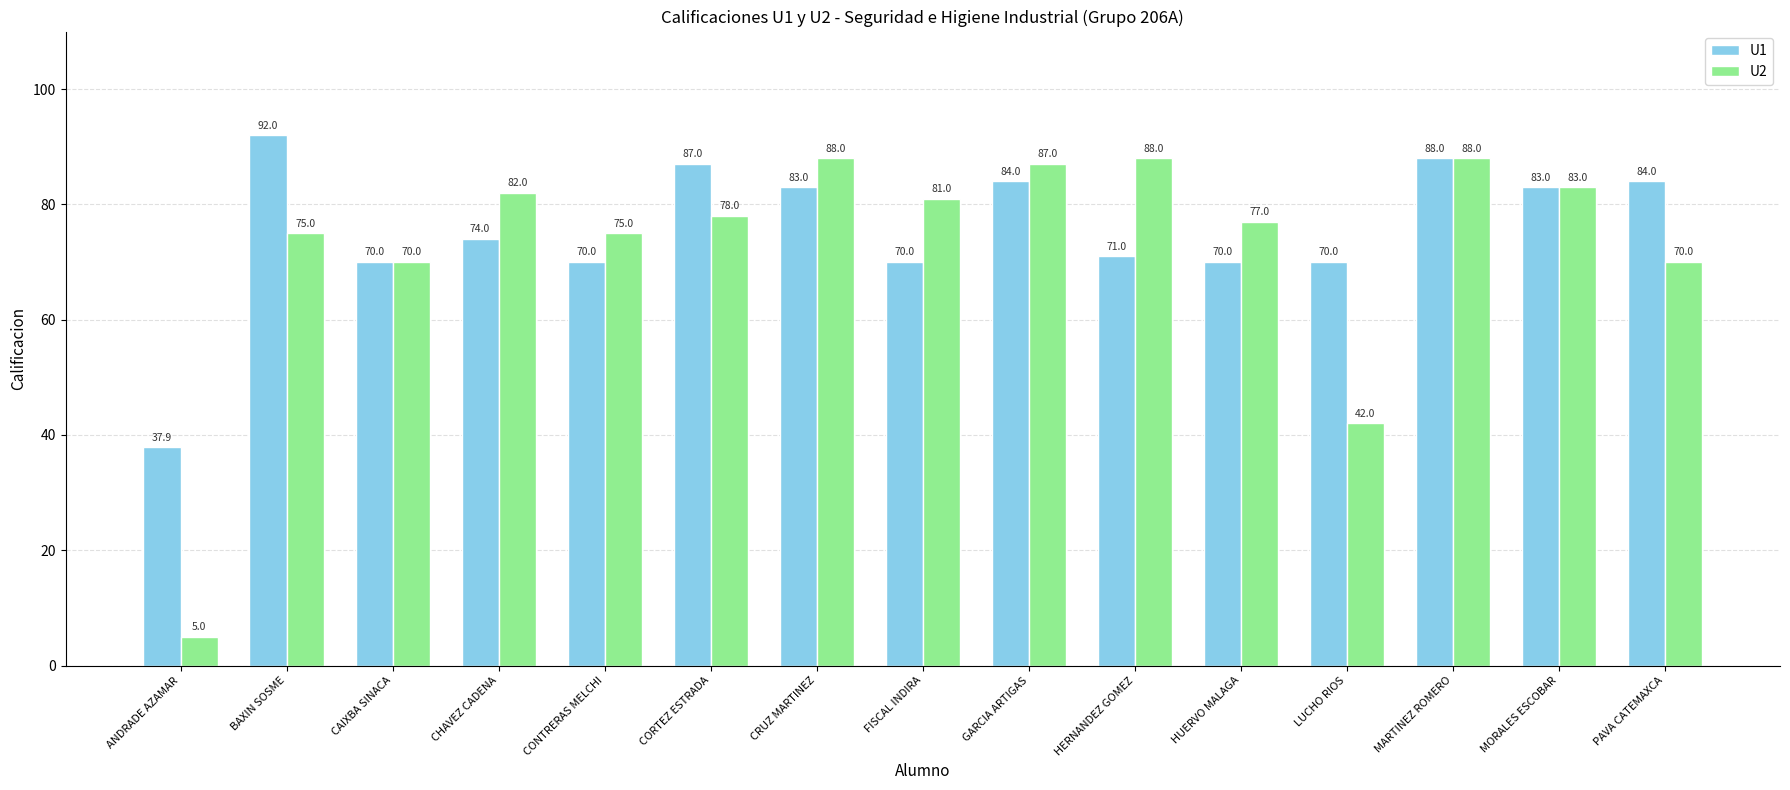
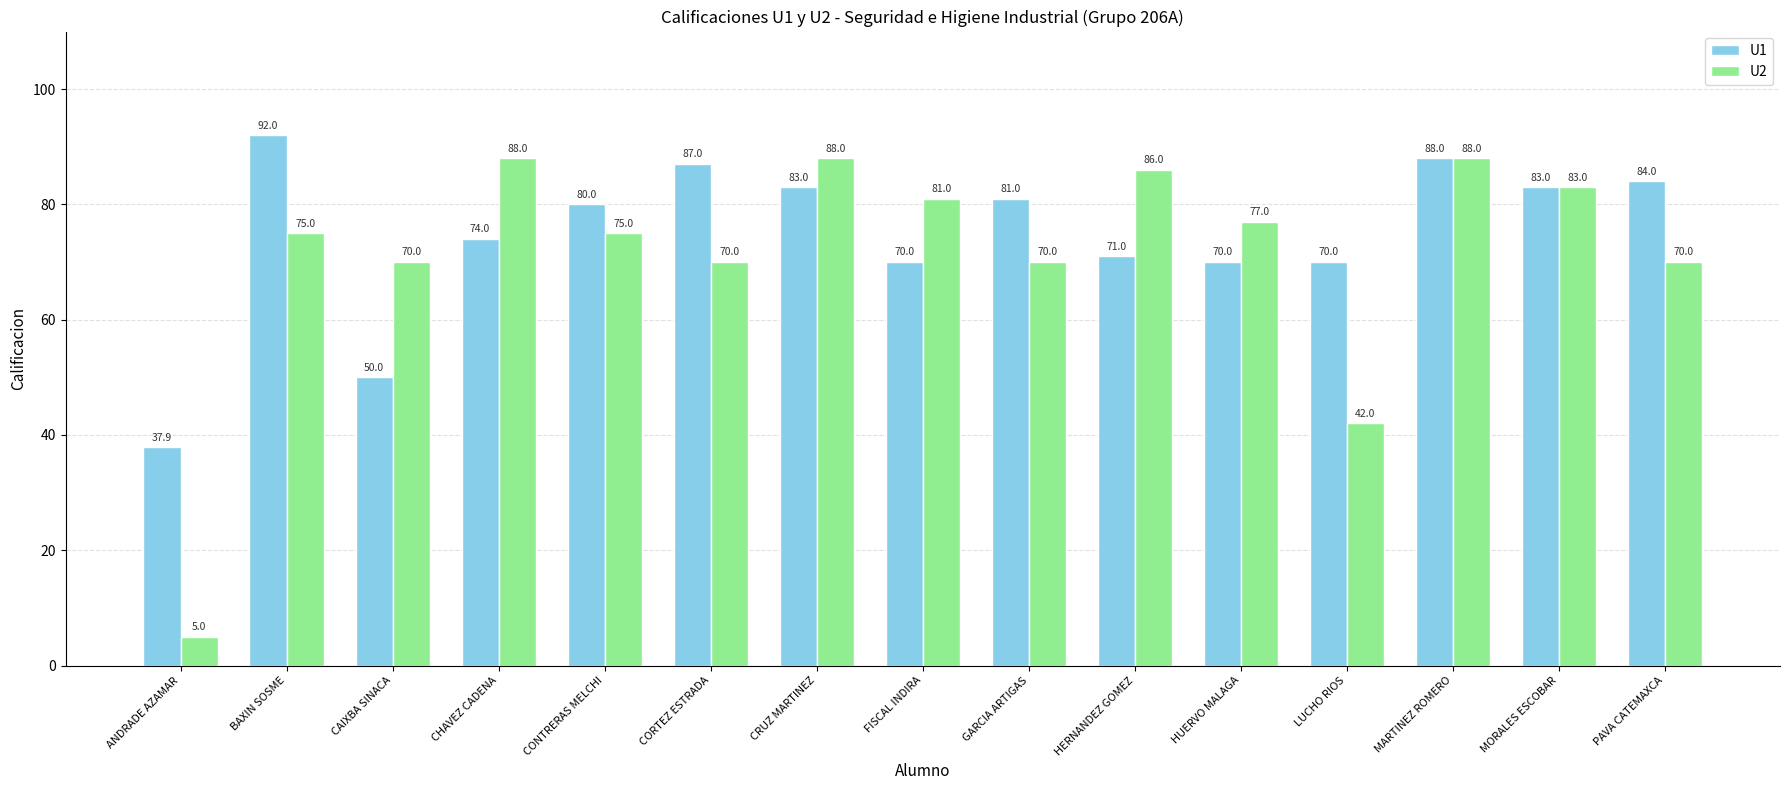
  {
    "U1": {
      "ANDRADE AZAMAR": 37.9,
      "BAXIN SOSME": 92.0,
-     "CAIXBA SINACA": 70.0,
+     "CAIXBA SINACA": 50.0,
      "CHAVEZ CADENA": 74.0,
-     "CONTRERAS MELCHI": 70.0,
+     "CONTRERAS MELCHI": 80.0,
      "CORTEZ ESTRADA": 87.0,
      "CRUZ MARTINEZ": 83.0,
      "FISCAL INDIRA": 70.0,
-     "GARCIA ARTIGAS": 84.0,
+     "GARCIA ARTIGAS": 81.0,
      "HERNANDEZ GOMEZ": 71.0,
      "HUERVO MALAGA": 70.0,
      "LUCHO RIOS": 70.0,
      "MARTINEZ ROMERO": 88.0,
      "MORALES ESCOBAR": 83.0,
      "PAVA CATEMAXCA": 84.0
    },
    "U2": {
      "ANDRADE AZAMAR": 5.0,
      "BAXIN SOSME": 75.0,
      "CAIXBA SINACA": 70.0,
-     "CHAVEZ CADENA": 82.0,
+     "CHAVEZ CADENA": 88.0,
      "CONTRERAS MELCHI": 75.0,
-     "CORTEZ ESTRADA": 78.0,
+     "CORTEZ ESTRADA": 70.0,
      "CRUZ MARTINEZ": 88.0,
      "FISCAL INDIRA": 81.0,
-     "GARCIA ARTIGAS": 87.0,
-     "HERNANDEZ GOMEZ": 88.0,
+     "GARCIA ARTIGAS": 70.0,
+     "HERNANDEZ GOMEZ": 86.0,
      "HUERVO MALAGA": 77.0,
      "LUCHO RIOS": 42.0,
      "MARTINEZ ROMERO": 88.0,
      "MORALES ESCOBAR": 83.0,
      "PAVA CATEMAXCA": 70.0
    }
  }
